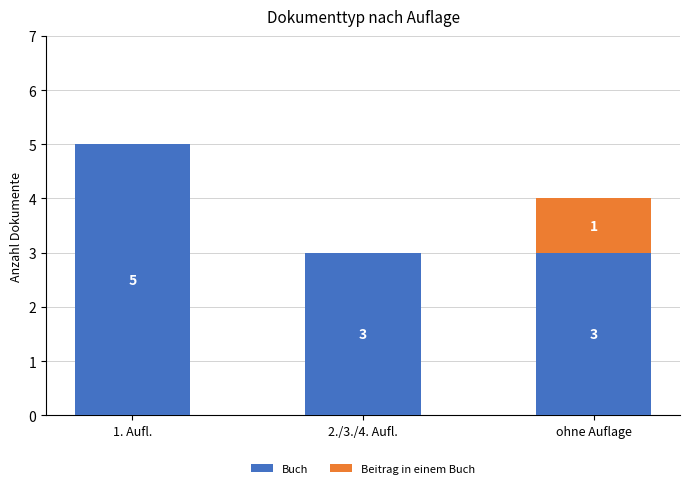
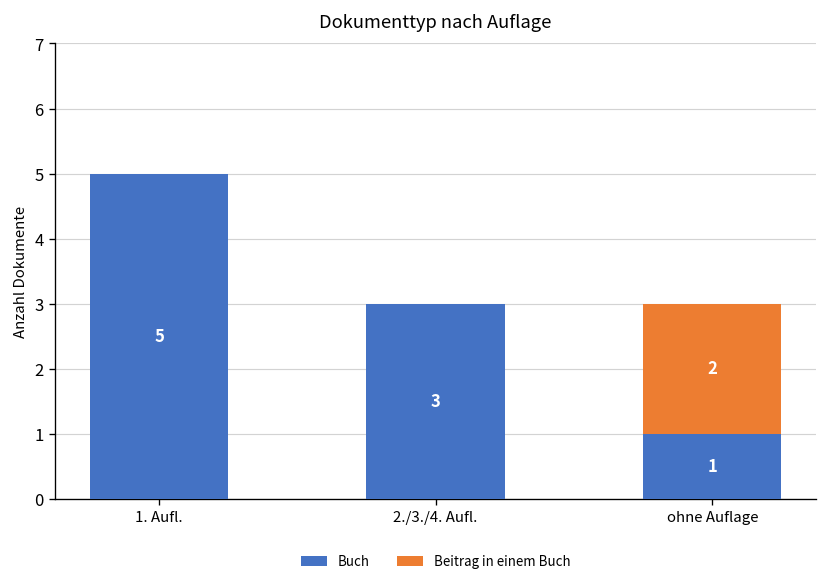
  {
    "Buch": {
      "1. Aufl.": 5,
      "2./3./4. Aufl.": 3,
-     "ohne Auflage": 3
+     "ohne Auflage": 1
    },
    "Beitrag in einem Buch": {
-     "ohne Auflage": 1
+     "ohne Auflage": 2
    }
  }
